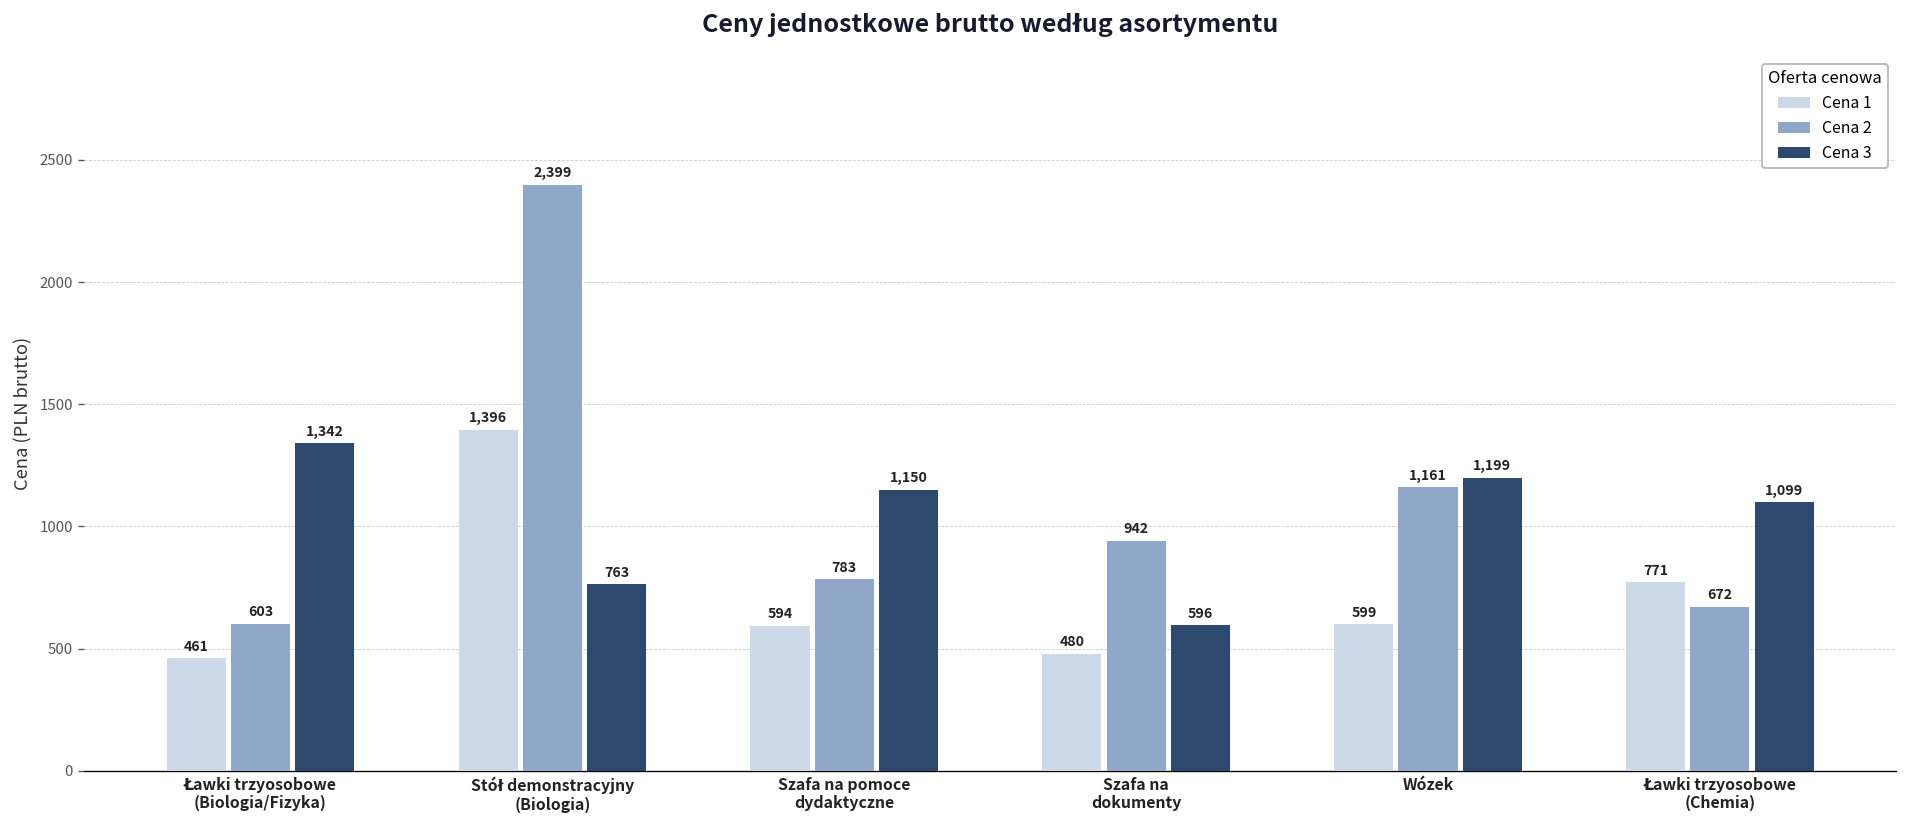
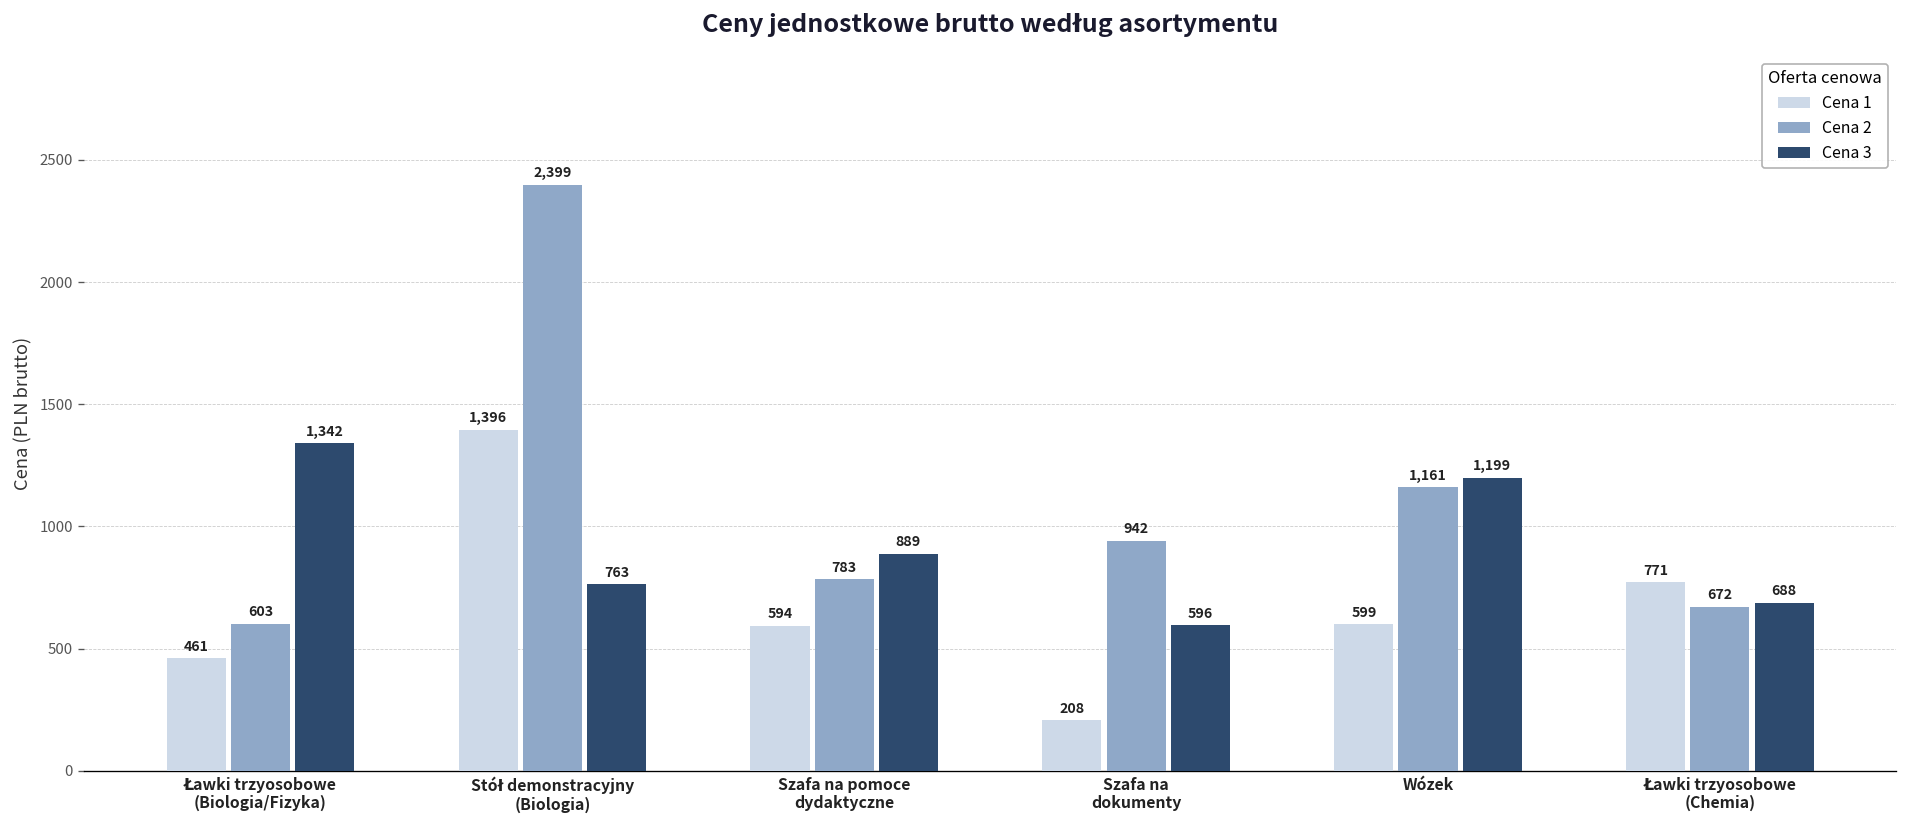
  {
    "Cena 1": {
      "Ławki trzyosobowe (Biologia/Fizyka)": "461",
      "Stół demonstracyjny (Biologia)": "1,396",
      "Szafa na pomoce dydaktyczne": "594",
-     "Szafa na dokumenty": "480",
+     "Szafa na dokumenty": "208",
      "Wózek": "599",
      "Ławki trzyosobowe (Chemia)": "771"
    },
    "Cena 2": {
      "Ławki trzyosobowe (Biologia/Fizyka)": "603",
      "Stół demonstracyjny (Biologia)": "2,399",
      "Szafa na pomoce dydaktyczne": "783",
      "Szafa na dokumenty": "942",
      "Wózek": "1,161",
      "Ławki trzyosobowe (Chemia)": "672"
    },
    "Cena 3": {
      "Ławki trzyosobowe (Biologia/Fizyka)": "1,342",
      "Stół demonstracyjny (Biologia)": "763",
-     "Szafa na pomoce dydaktyczne": "1,150",
+     "Szafa na pomoce dydaktyczne": "889",
      "Szafa na dokumenty": "596",
      "Wózek": "1,199",
-     "Ławki trzyosobowe (Chemia)": "1,099"
+     "Ławki trzyosobowe (Chemia)": "688"
    }
  }
